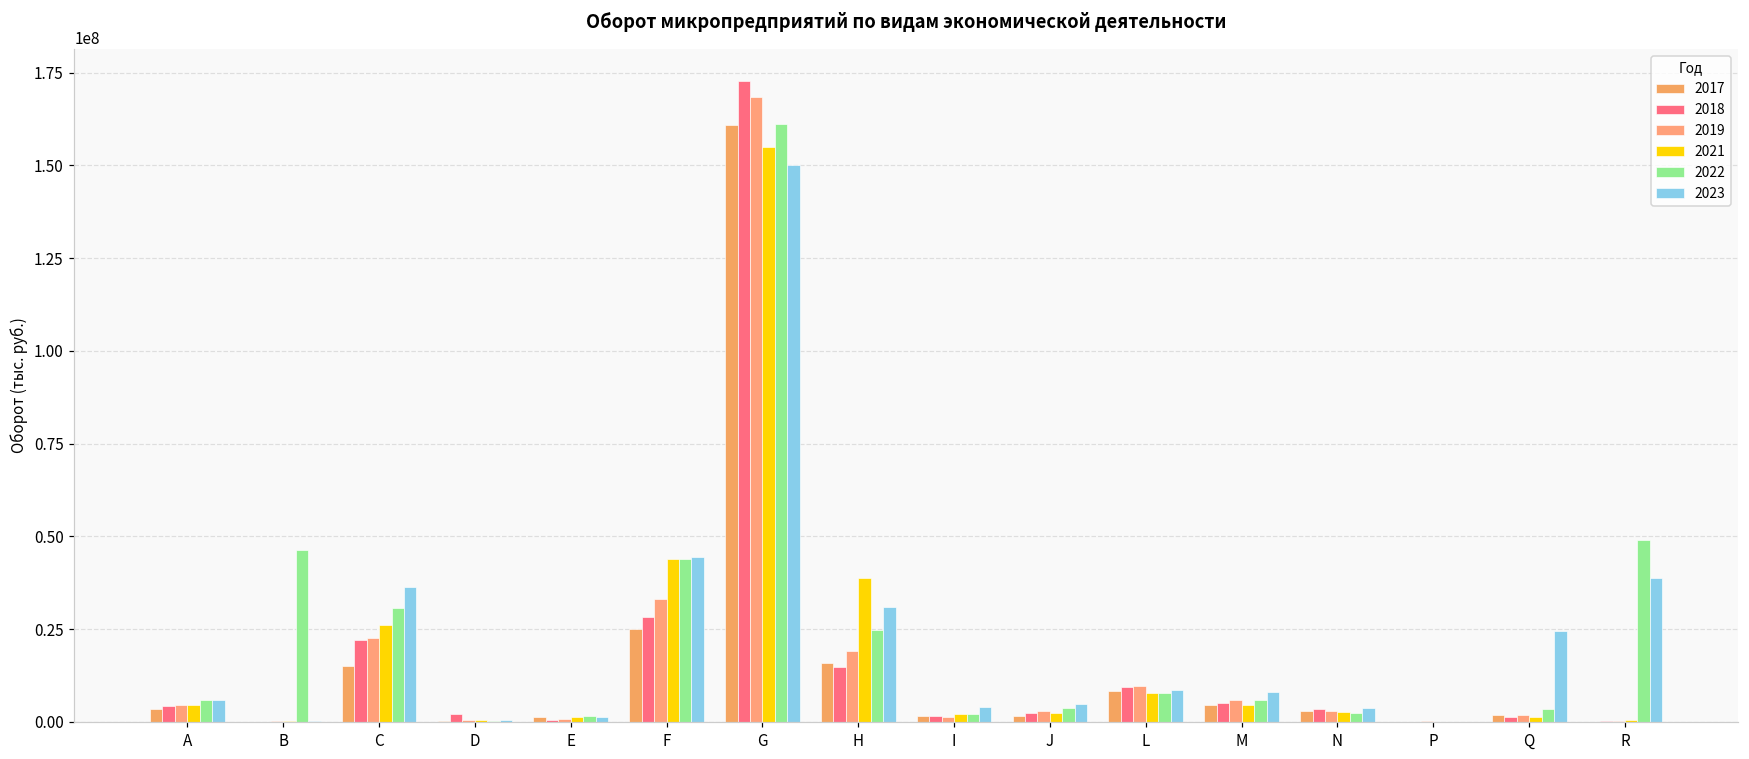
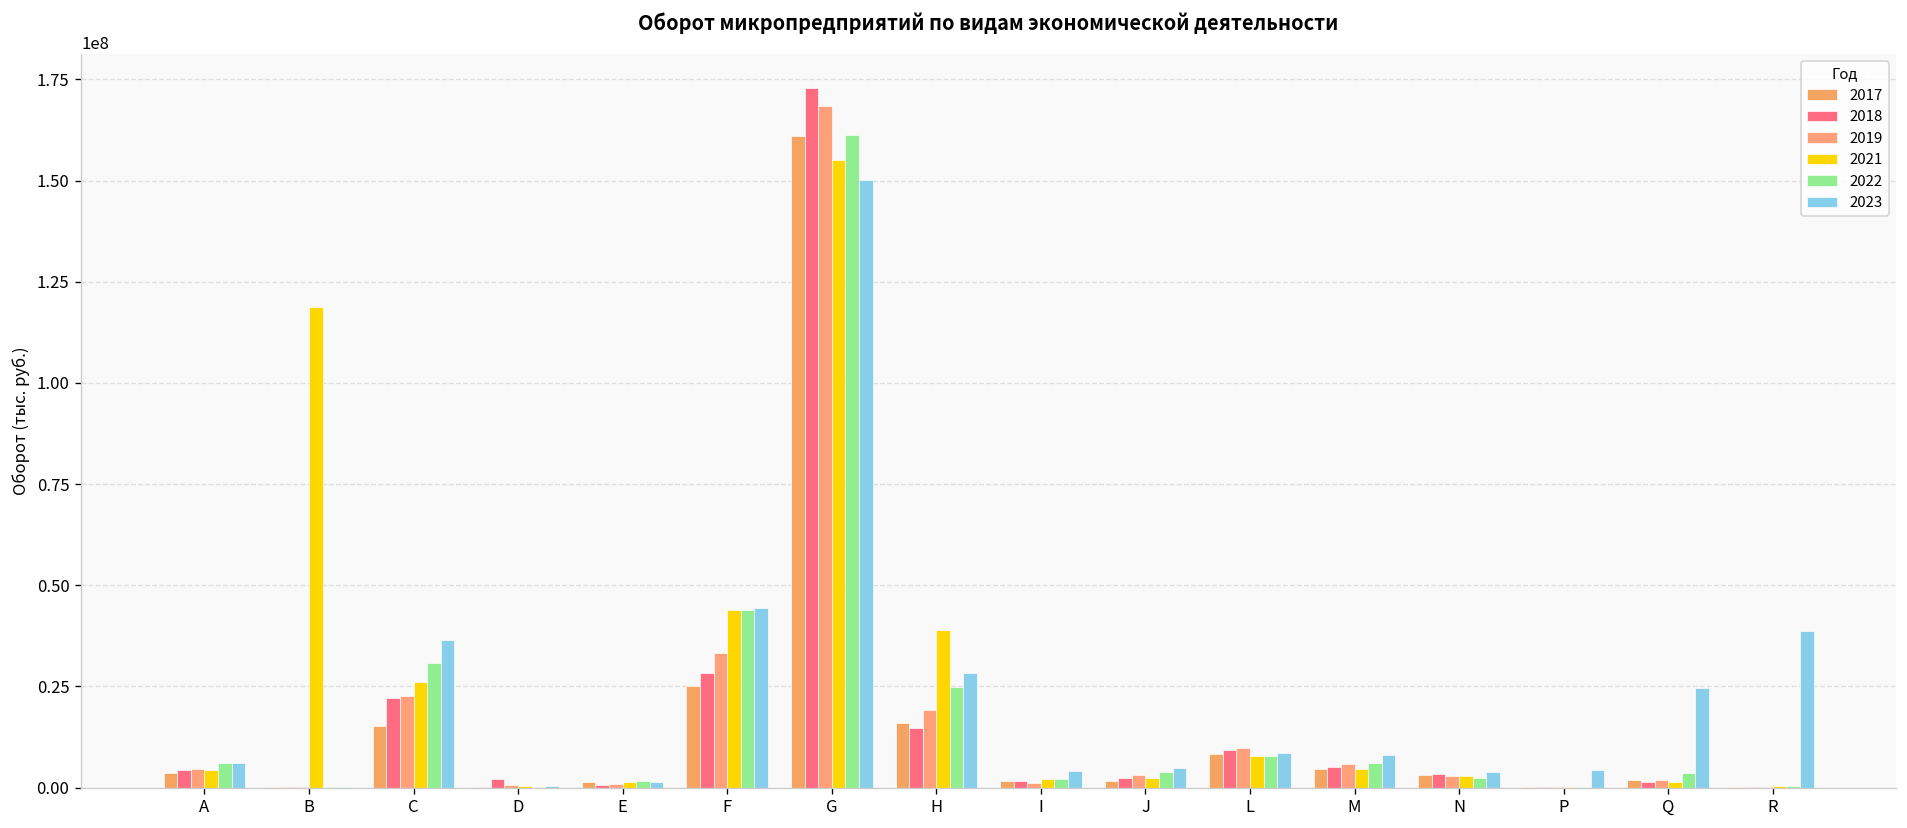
  {
    "2021": {
      "A": 4000000,
-     "B": 0,
+     "B": 119000000,
      "C": 26000000,
      "E": 1000000,
      "F": 44000000,
      "G": 155000000,
      "H": 39000000,
      "I": 2000000,
      "J": 2000000,
      "L": 8000000,
      "M": 5000000,
      "N": 3000000,
      "Q": 1000000
    },
    "2022": {
      "A": 6000000,
-     "B": 46000000,
+     "B": 0,
      "C": 31000000,
      "E": 2000000,
      "F": 44000000,
      "G": 161000000,
      "H": 25000000,
      "I": 2000000,
      "J": 4000000,
      "L": 8000000,
      "M": 6000000,
      "N": 2000000,
      "Q": 4000000,
-     "R": 49000000
+     "R": 0
    },
    "2023": {
      "A": 6000000,
      "C": 36000000,
      "E": 1000000,
      "F": 44000000,
      "G": 150000000,
-     "H": 31000000,
+     "H": 28000000,
      "I": 4000000,
      "J": 5000000,
      "L": 9000000,
      "M": 8000000,
      "N": 4000000,
-     "P": 0,
+     "P": 4000000,
      "Q": 25000000,
      "R": 39000000
    }
  }
